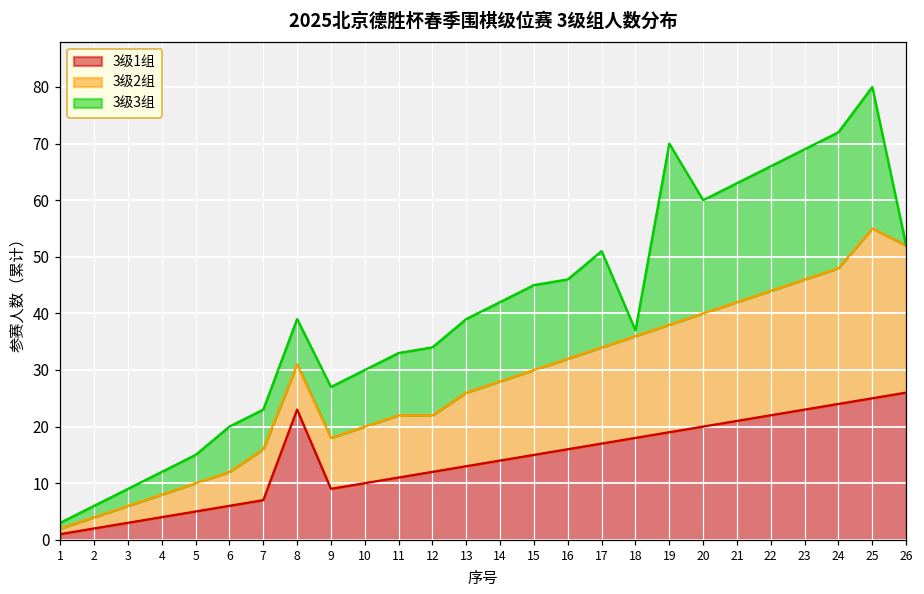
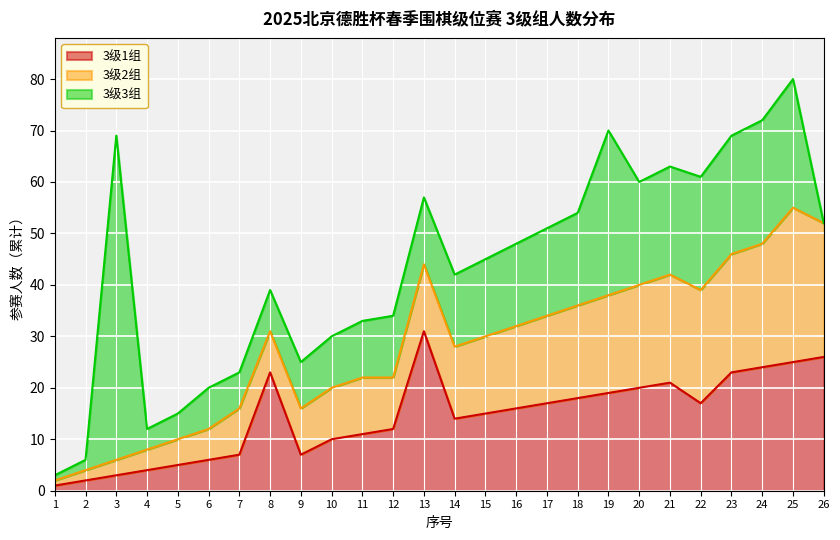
  {
    "3级1组": {
      "1": 1,
      "2": 2,
      "3": 3,
      "4": 4,
      "5": 5,
      "6": 6,
      "7": 7,
      "8": 23,
-     "9": 9,
+     "9": 7,
      "10": 10,
      "11": 11,
      "12": 12,
-     "13": 13,
+     "13": 31,
      "14": 14,
      "15": 15,
      "16": 16,
      "17": 17,
      "18": 18,
      "19": 19,
      "20": 20,
      "21": 21,
-     "22": 22,
+     "22": 17,
      "23": 23,
      "24": 24,
      "25": 25,
      "26": 26
    },
    "3级2组": {
      "1": 1,
      "2": 2,
      "3": 3,
      "4": 4,
      "5": 5,
      "6": 6,
      "7": 9,
      "8": 8,
      "9": 9,
      "10": 10,
      "11": 11,
      "12": 10,
      "13": 13,
      "14": 14,
      "15": 15,
      "16": 16,
      "17": 17,
      "18": 18,
      "19": 19,
      "20": 20,
      "21": 21,
      "22": 22,
      "23": 23,
      "24": 24,
      "25": 30
    },
    "3级3组": {
      "1": 1,
      "2": 2,
-     "3": 3,
+     "3": 63,
      "4": 4,
      "5": 5,
      "6": 8,
      "7": 7,
      "8": 8,
      "9": 9,
      "10": 10,
      "11": 11,
      "12": 12,
      "13": 13,
      "14": 14,
      "15": 15,
-     "16": 14,
+     "16": 16,
      "17": 17,
-     "18": 1,
+     "18": 18,
      "19": 32,
      "20": 20,
      "21": 21,
      "22": 22,
      "23": 23,
      "24": 24,
      "25": 25
    }
  }
